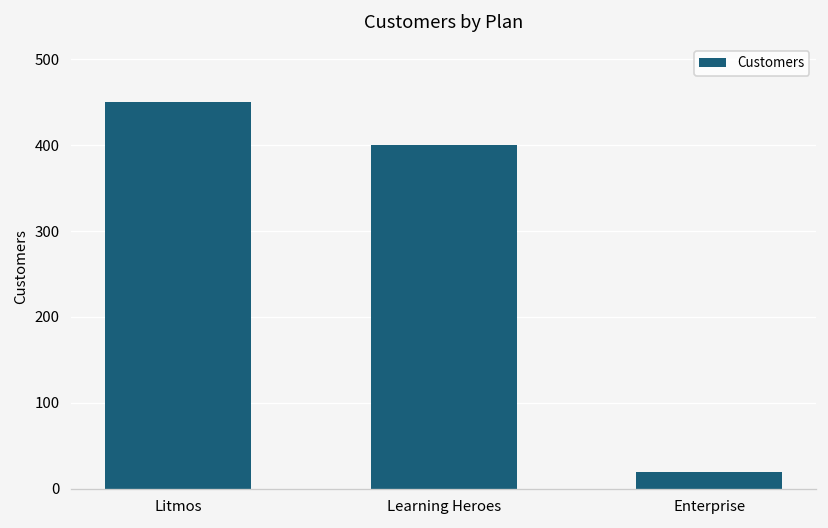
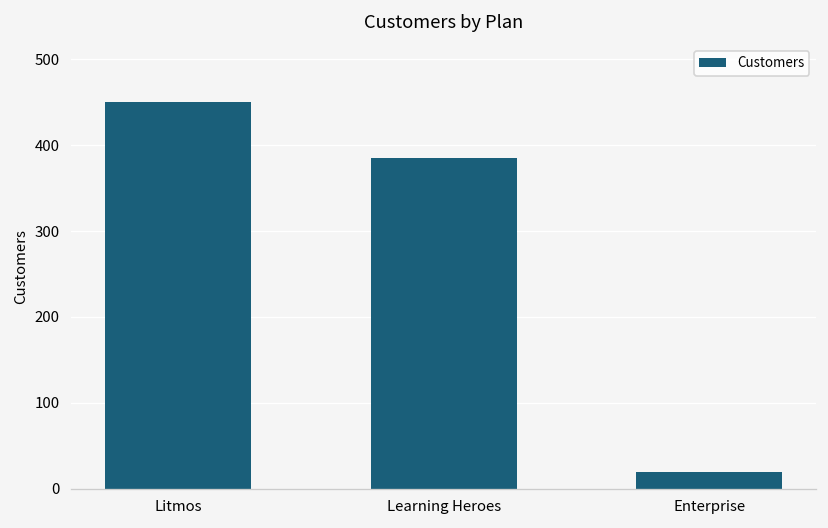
  {
    "Litmos": 450,
-   "Learning Heroes": 400,
+   "Learning Heroes": 390,
    "Enterprise": 20
  }
